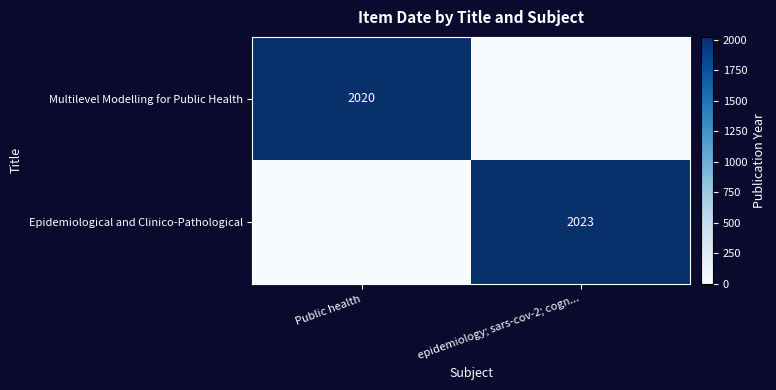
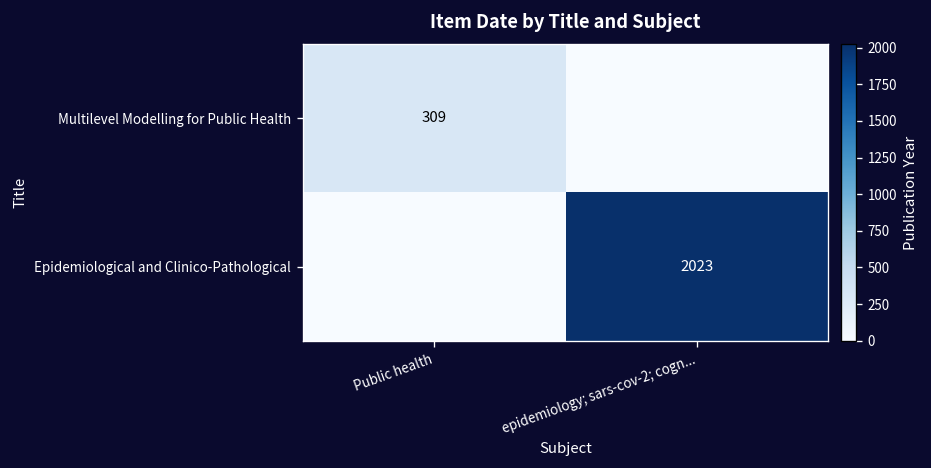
  {
    "Multilevel Modelling for Public Health": {
-     "Public health": 2020
+     "Public health": 309
    },
    "Epidemiological and Clinico-Pathological": {
      "epidemiology; sars-cov-2; cogn...": 2023
    }
  }
